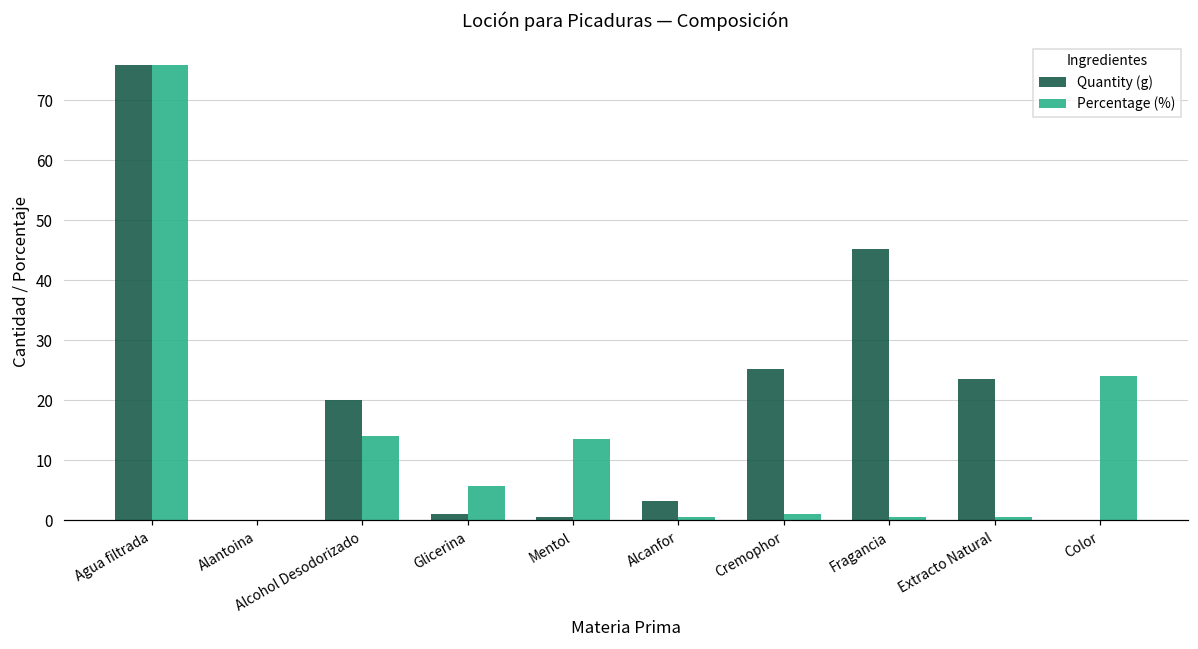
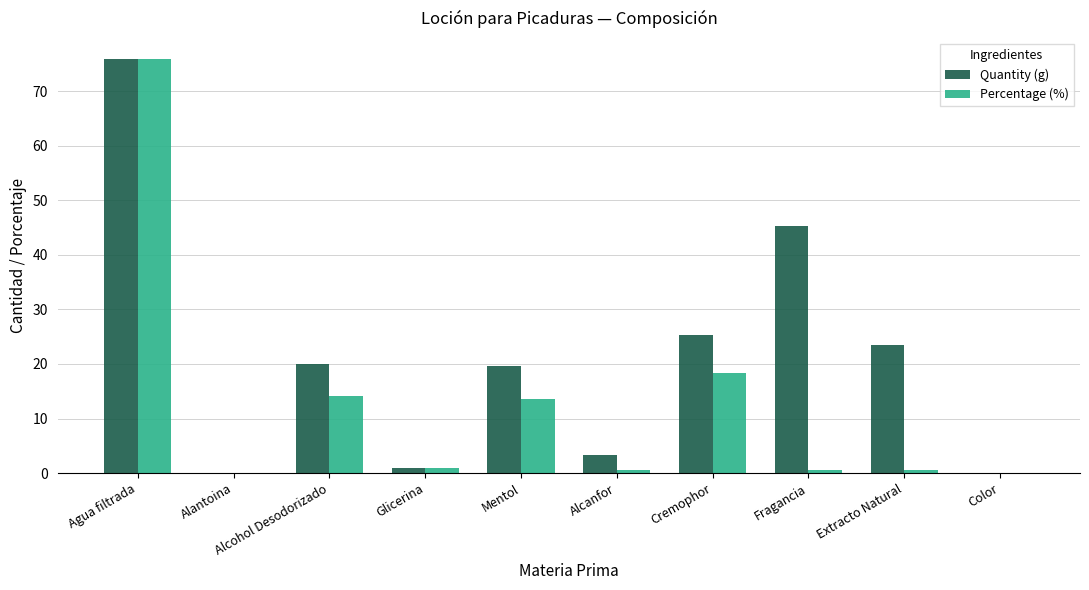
  {
    "Quantity (g)": {
      "Agua filtrada": 76,
      "Alcohol Desodorizado": 20,
      "Glicerina": 1,
-     "Mentol": 1,
+     "Mentol": 20,
      "Alcanfor": 3,
      "Cremophor": 25,
      "Fragancia": 45,
      "Extracto Natural": 24
    },
    "Percentage (%)": {
      "Agua filtrada": 76,
      "Alcohol Desodorizado": 14,
-     "Glicerina": 6,
+     "Glicerina": 1,
      "Mentol": 14,
      "Alcanfor": 1,
-     "Cremophor": 1,
+     "Cremophor": 18,
      "Fragancia": 1,
      "Extracto Natural": 1,
-     "Color": 24
+     "Color": 0
    }
  }
